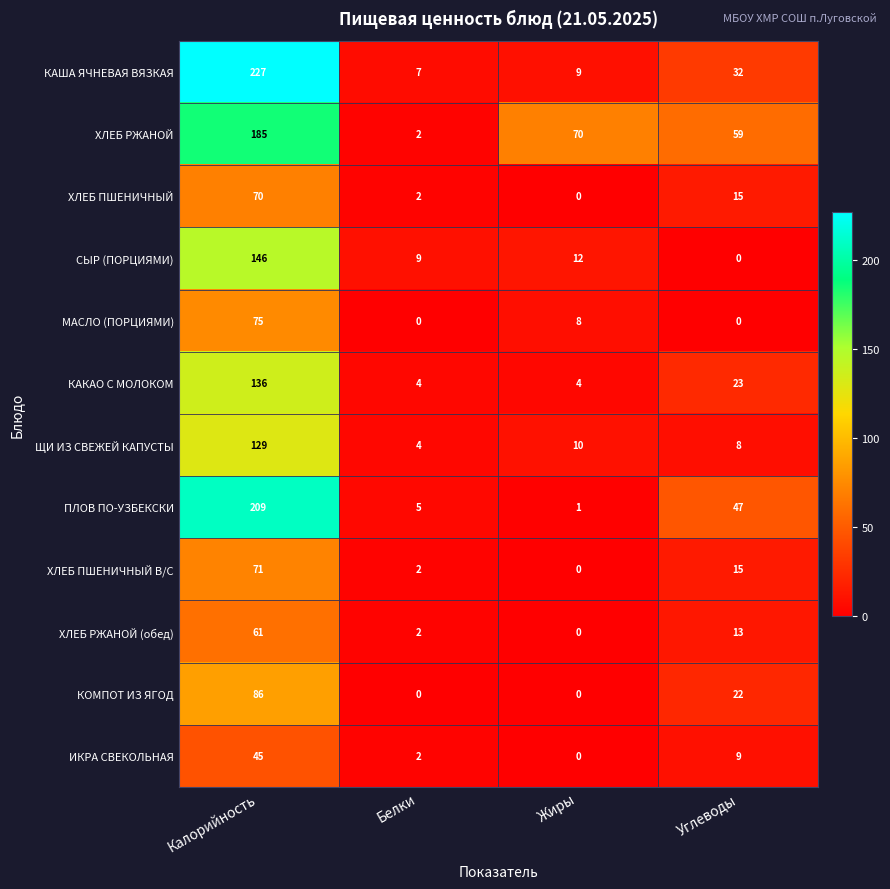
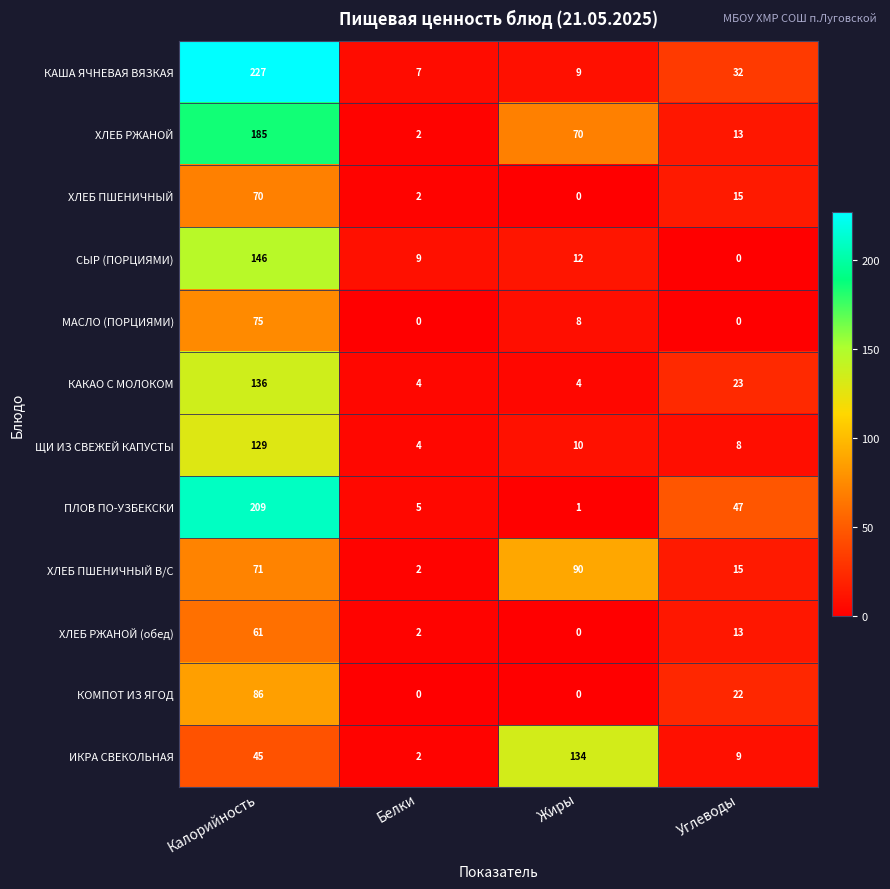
  {
    "КАША ЯЧНЕВАЯ ВЯЗКАЯ": {
      "Калорийность": 227,
      "Белки": 7,
      "Жиры": 9,
      "Углеводы": 32
    },
    "ХЛЕБ РЖАНОЙ": {
      "Калорийность": 185,
      "Белки": 2,
      "Жиры": 70,
-     "Углеводы": 59
+     "Углеводы": 13
    },
    "ХЛЕБ ПШЕНИЧНЫЙ": {
      "Калорийность": 70,
      "Белки": 2,
      "Жиры": 0,
      "Углеводы": 15
    },
    "СЫР (ПОРЦИЯМИ)": {
      "Калорийность": 146,
      "Белки": 9,
      "Жиры": 12,
      "Углеводы": 0
    },
    "МАСЛО (ПОРЦИЯМИ)": {
      "Калорийность": 75,
      "Белки": 0,
      "Жиры": 8,
      "Углеводы": 0
    },
    "КАКАО С МОЛОКОМ": {
      "Калорийность": 136,
      "Белки": 4,
      "Жиры": 4,
      "Углеводы": 23
    },
    "ЩИ ИЗ СВЕЖЕЙ КАПУСТЫ": {
      "Калорийность": 129,
      "Белки": 4,
      "Жиры": 10,
      "Углеводы": 8
    },
    "ПЛОВ ПО-УЗБЕКСКИ": {
      "Калорийность": 209,
      "Белки": 5,
      "Жиры": 1,
      "Углеводы": 47
    },
    "ХЛЕБ ПШЕНИЧНЫЙ В/С": {
      "Калорийность": 71,
      "Белки": 2,
-     "Жиры": 0,
+     "Жиры": 90,
      "Углеводы": 15
    },
    "ХЛЕБ РЖАНОЙ (обед)": {
      "Калорийность": 61,
      "Белки": 2,
      "Жиры": 0,
      "Углеводы": 13
    },
    "КОМПОТ ИЗ ЯГОД": {
      "Калорийность": 86,
      "Белки": 0,
      "Жиры": 0,
      "Углеводы": 22
    },
    "ИКРА СВЕКОЛЬНАЯ": {
      "Калорийность": 45,
      "Белки": 2,
-     "Жиры": 0,
+     "Жиры": 134,
      "Углеводы": 9
    }
  }
